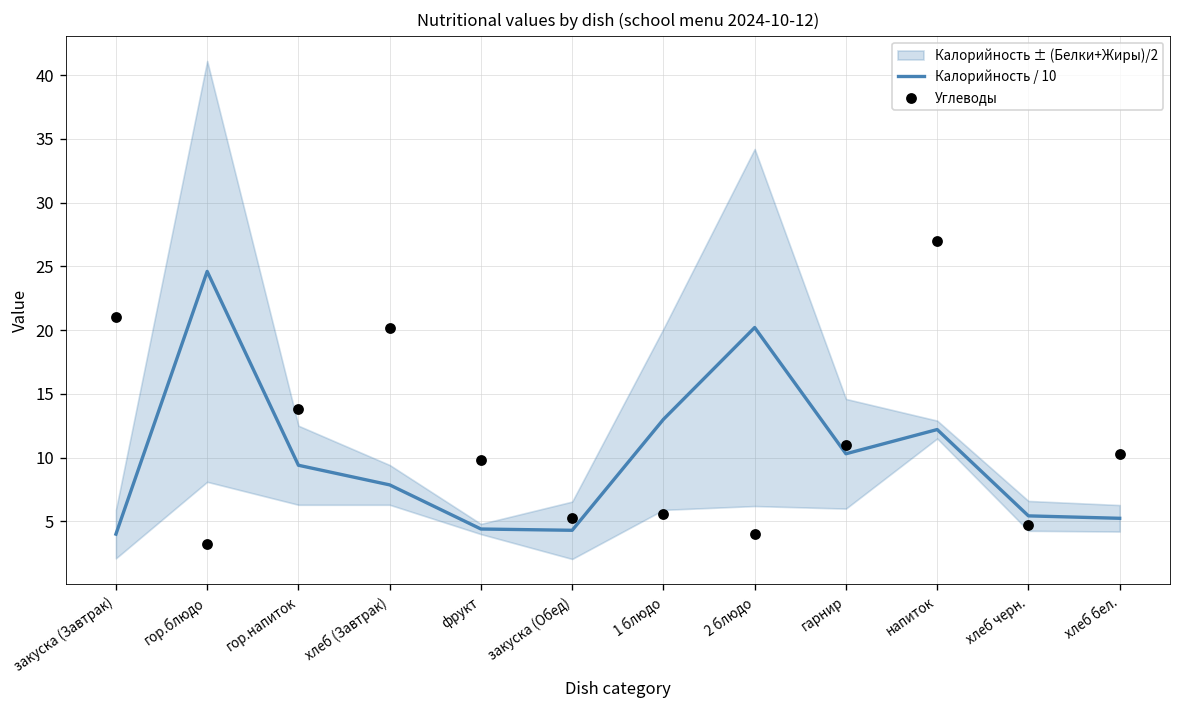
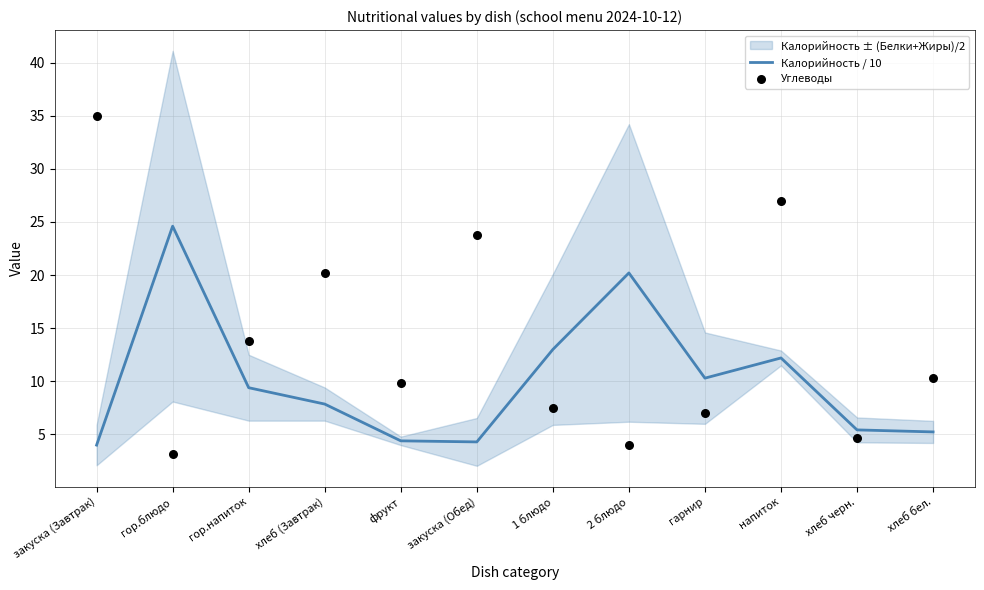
  {
    "Углеводы": {
-     "закуска (Завтрак)": 21,
-     "закуска (Обед)": 5.3,
-     "1 блюдо": 5.6,
-     "гарнир": 11
+     "закуска (Завтрак)": 35,
+     "закуска (Обед)": 23.8,
+     "1 блюдо": 7.5,
+     "гарнир": 7
    }
  }
